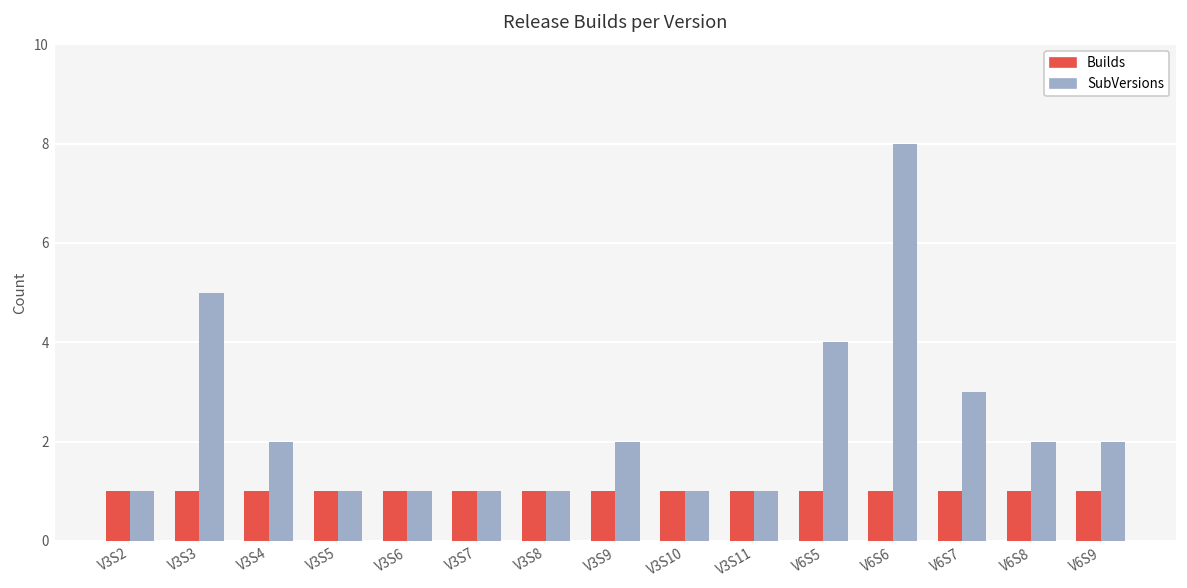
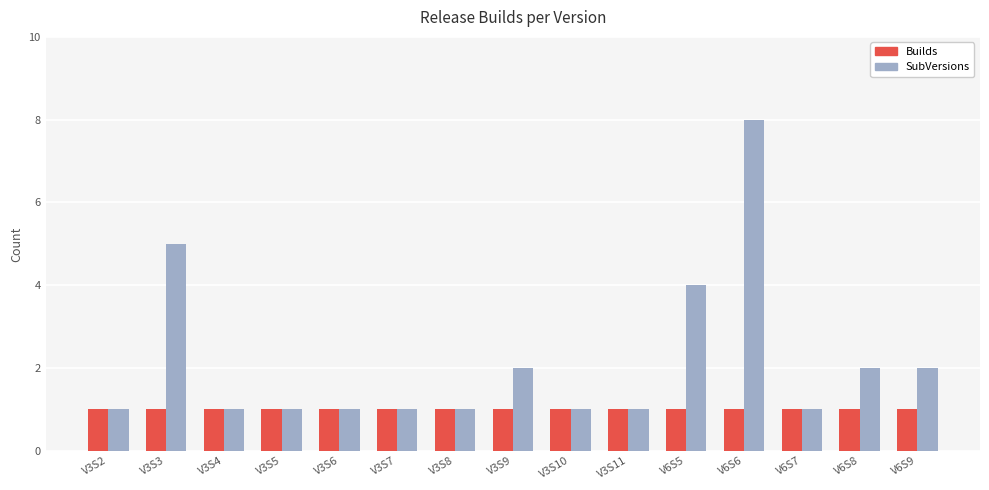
  {
    "Builds": {
      "V3S2": 1,
      "V3S3": 1,
      "V3S4": 1,
      "V3S5": 1,
      "V3S6": 1,
      "V3S7": 1,
      "V3S8": 1,
      "V3S9": 1,
      "V3S10": 1,
      "V3S11": 1,
      "V6S5": 1,
      "V6S6": 1,
      "V6S7": 1,
      "V6S8": 1,
      "V6S9": 1
    },
    "SubVersions": {
      "V3S2": 1,
      "V3S3": 5,
-     "V3S4": 2,
+     "V3S4": 1,
      "V3S5": 1,
      "V3S6": 1,
      "V3S7": 1,
      "V3S8": 1,
      "V3S9": 2,
      "V3S10": 1,
      "V3S11": 1,
      "V6S5": 4,
      "V6S6": 8,
-     "V6S7": 3,
+     "V6S7": 1,
      "V6S8": 2,
      "V6S9": 2
    }
  }
